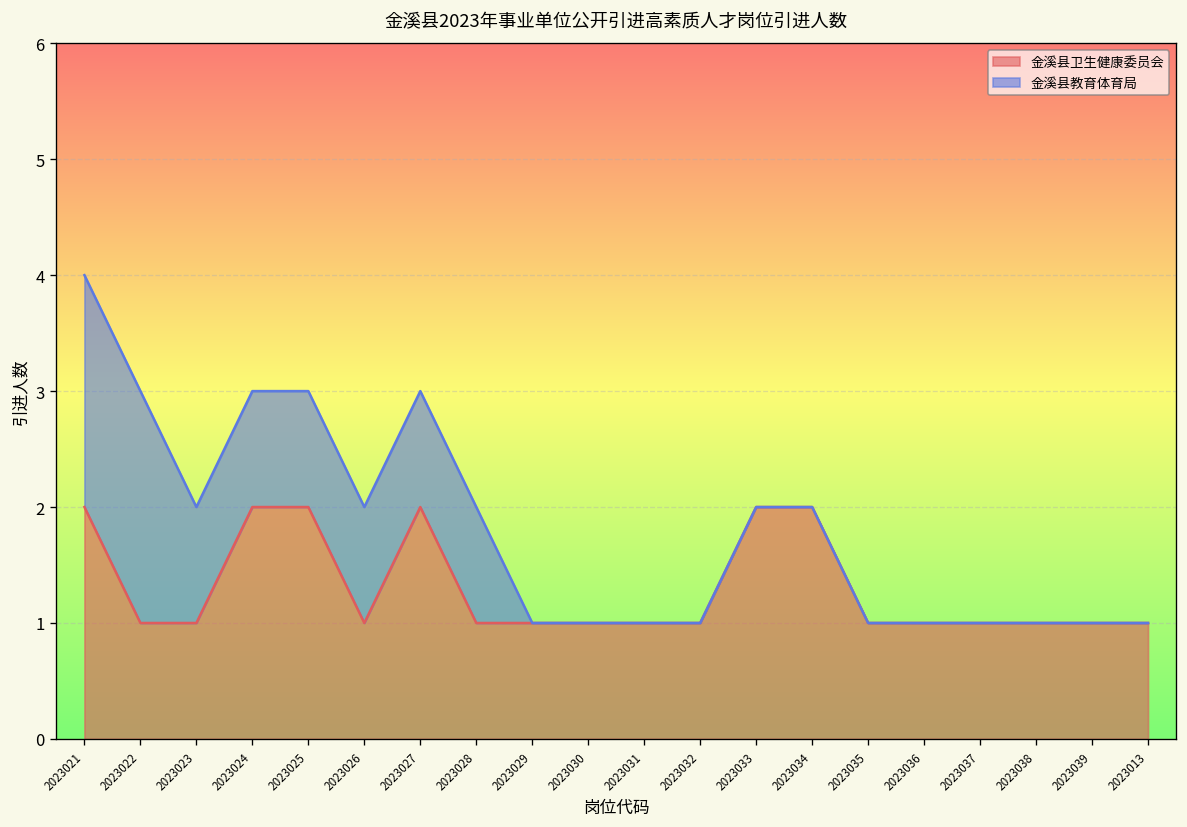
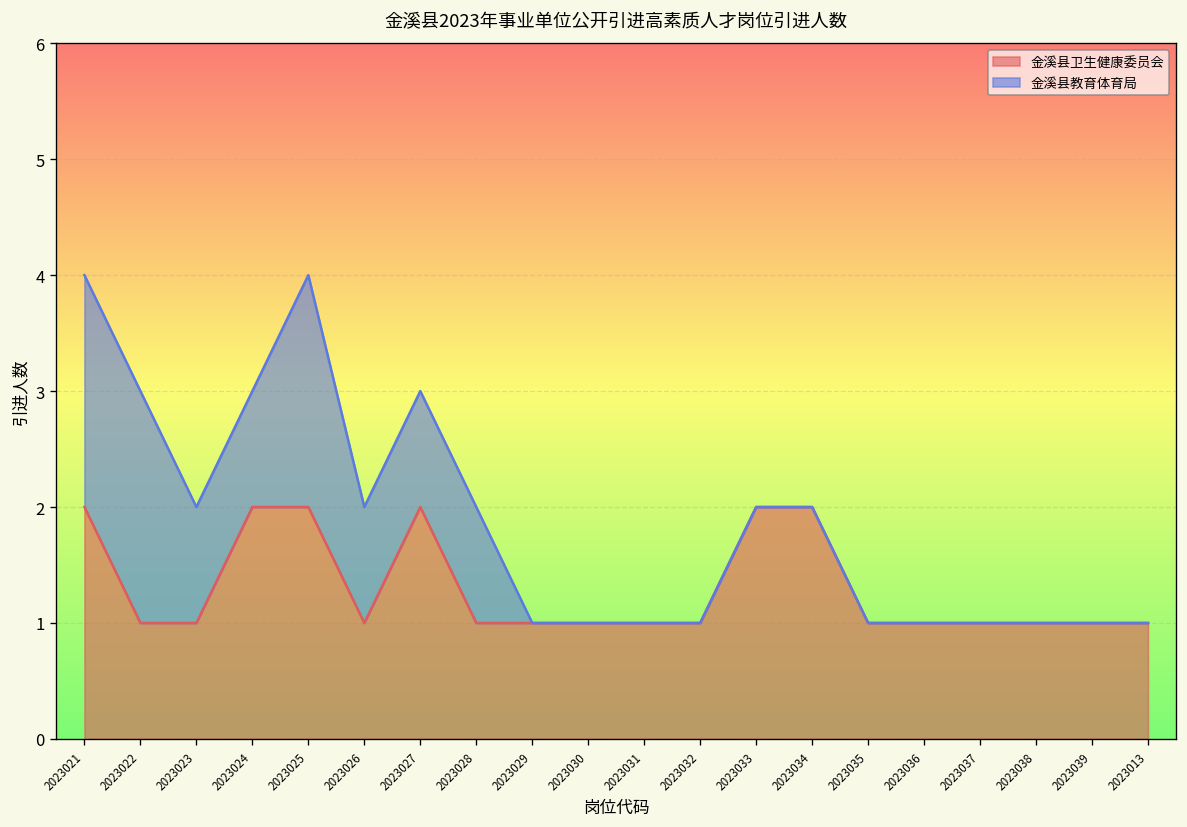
  {
    "金溪县卫生健康委员会": {
      "2023021": 2,
      "2023022": 1,
      "2023023": 1,
      "2023024": 2,
      "2023025": 2,
      "2023026": 1,
      "2023027": 2,
      "2023028": 1
    },
    "金溪县教育体育局": {
      "2023021": 2,
      "2023022": 2,
      "2023023": 1,
      "2023024": 1,
-     "2023025": 1,
+     "2023025": 2,
      "2023026": 1,
      "2023027": 1,
      "2023028": 1
    }
  }
